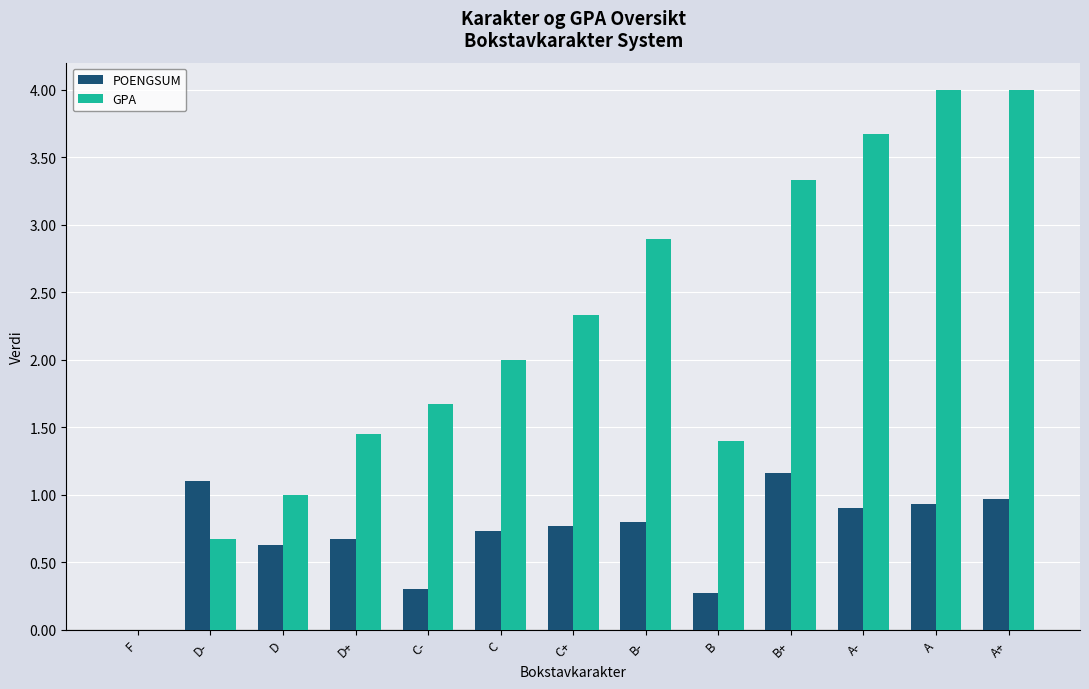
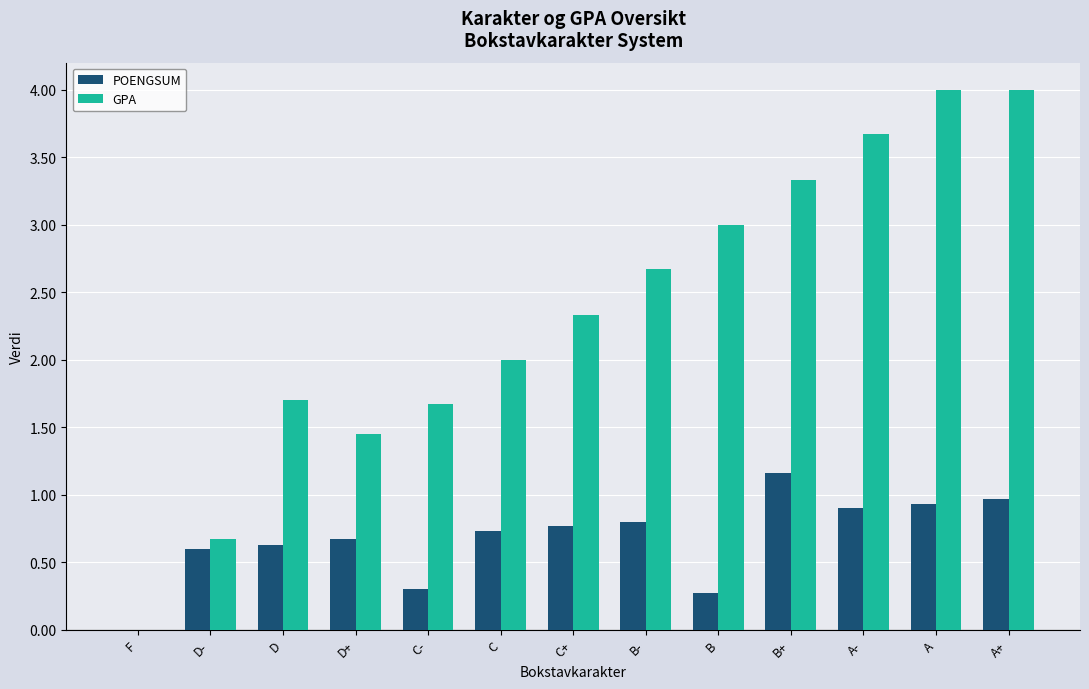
  {
    "POENGSUM": {
      "F": 0.0,
-     "D-": 1.1,
+     "D-": 0.6,
      "D": 0.63,
      "D+": 0.67,
      "C-": 0.3,
      "C": 0.73,
      "C+": 0.77,
      "B-": 0.8,
      "B": 0.27,
      "B+": 1.16,
      "A-": 0.9,
      "A": 0.93,
      "A+": 0.97
    },
    "GPA": {
      "F": 0.00,
      "D-": 0.67,
-     "D": 1.0,
+     "D": 1.7,
      "D+": 1.45,
      "C-": 1.67,
      "C": 2.00,
      "C+": 2.33,
-     "B-": 2.89,
-     "B": 1.4,
+     "B-": 2.67,
+     "B": 3.0,
      "B+": 3.33,
      "A-": 3.67,
      "A": 4.00,
      "A+": 4.00
    }
  }
